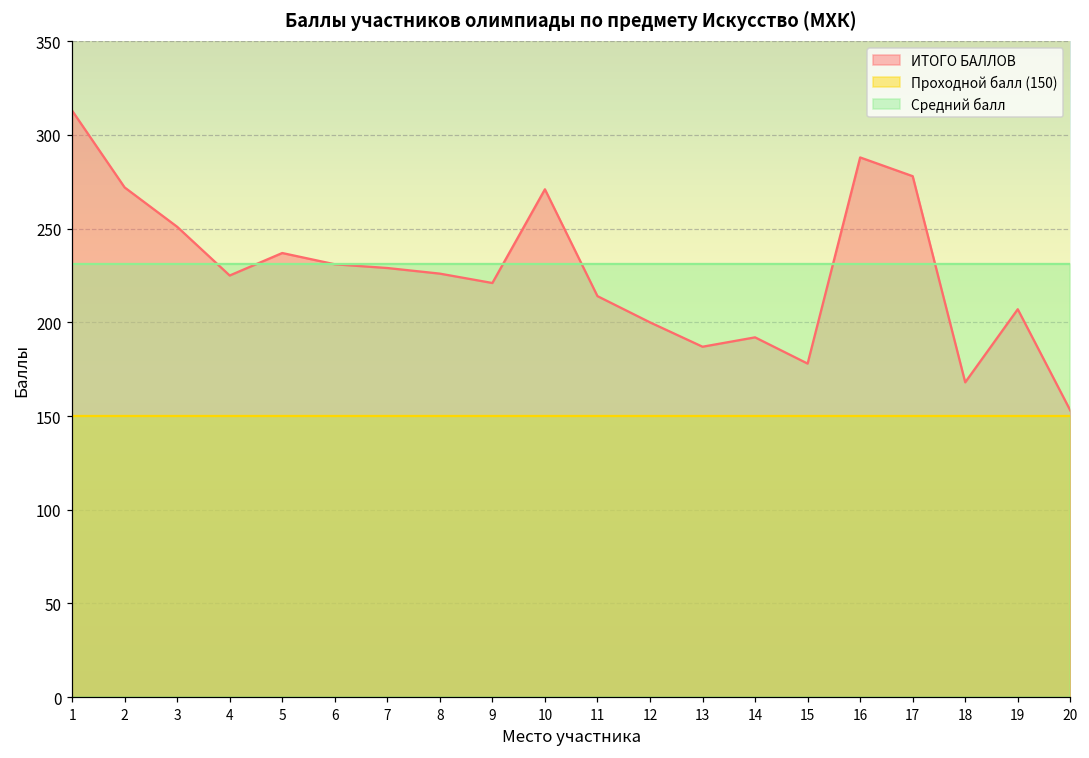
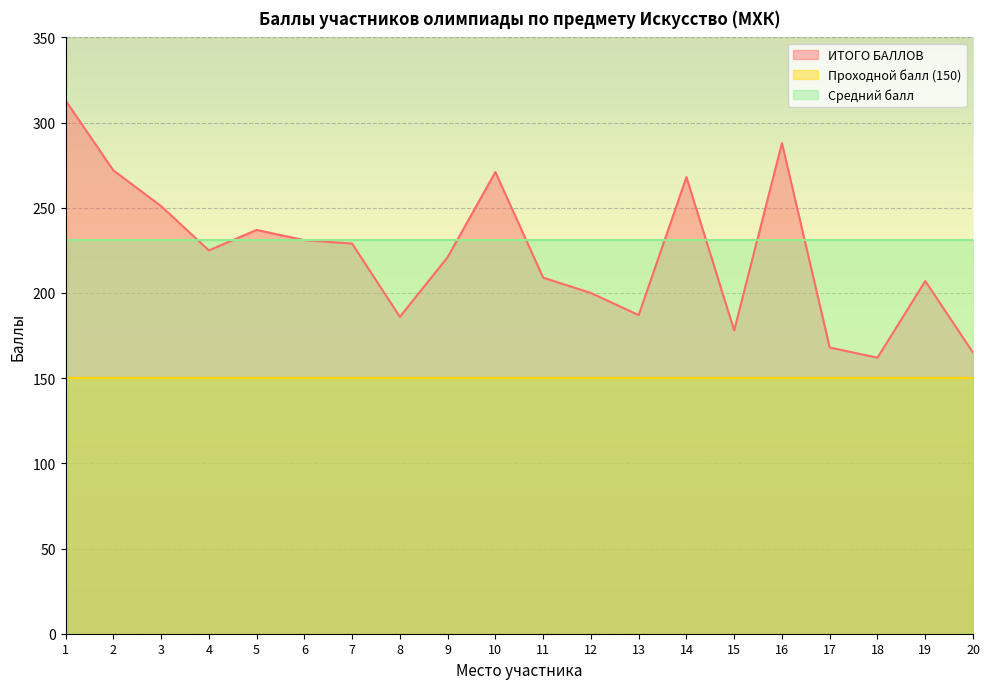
  {
    "ИТОГО БАЛЛОВ": {
      "1": 313,
      "2": 272,
      "3": 251,
      "4": 225,
      "5": 237,
      "7": 229,
-     "8": 226,
+     "8": 186,
      "9": 221,
      "10": 271,
-     "11": 214,
+     "11": 209,
      "12": 200,
      "13": 187,
-     "14": 192,
+     "14": 268,
      "15": 178,
      "16": 288,
-     "17": 278,
-     "18": 168,
+     "17": 168,
+     "18": 162,
      "19": 207,
-     "20": 153
+     "20": 165
    },
    "Проходной балл (150)": {
      "1": 150,
      "2": 150,
      "3": 150,
      "4": 150,
      "5": 150,
      "6": 150,
      "7": 150,
      "8": 150,
      "9": 150,
      "10": 150,
      "11": 150,
      "12": 150,
      "13": 150,
      "14": 150,
      "15": 150,
      "16": 150,
      "17": 150,
      "18": 150,
      "19": 150,
      "20": 150
    },
    "Средний балл": {
      "1": 231,
      "2": 231,
      "3": 231,
      "4": 231,
      "5": 231,
      "7": 231,
      "8": 231,
      "9": 231,
      "10": 231,
      "11": 231,
      "12": 231,
      "13": 231,
      "14": 231,
      "15": 231,
      "16": 231,
      "17": 231,
      "18": 231,
      "19": 231,
      "20": 231
    }
  }
